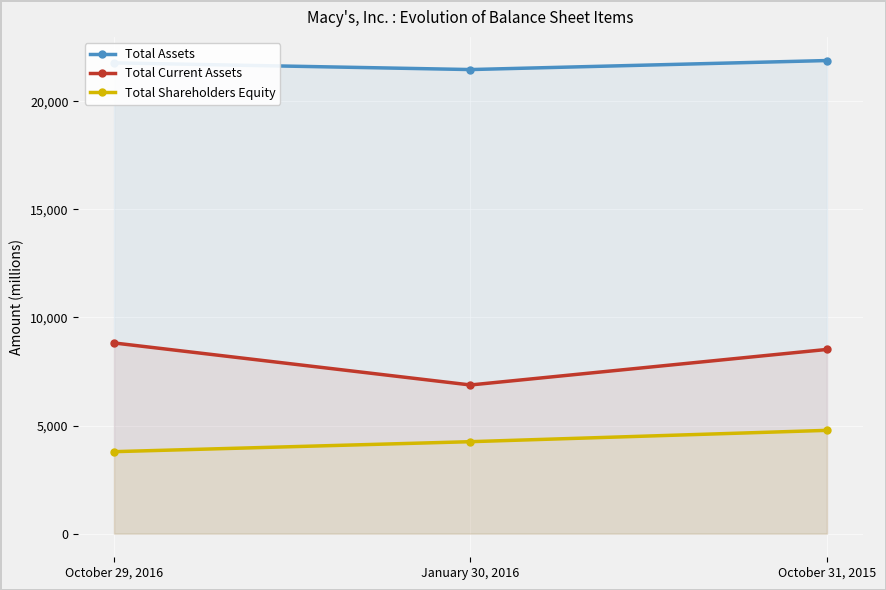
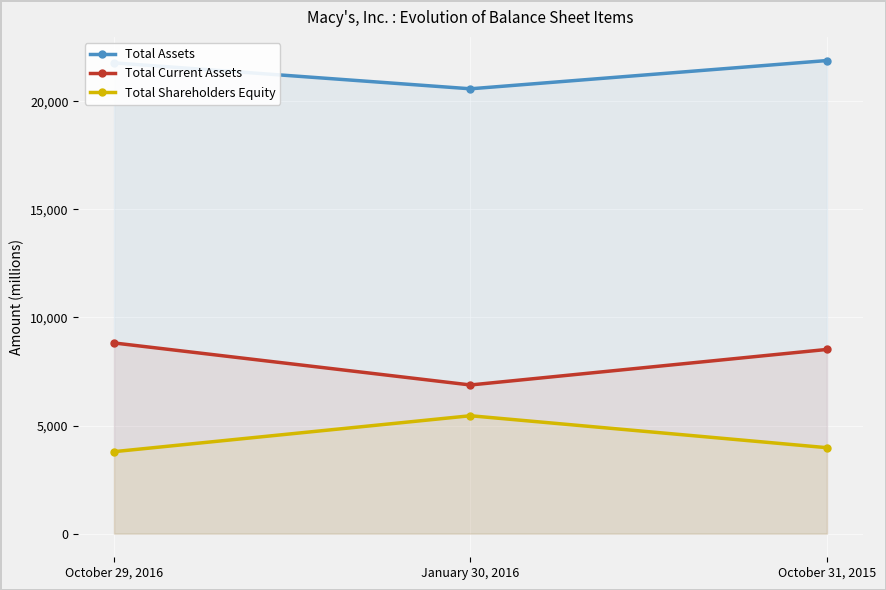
  {
    "Total Assets": {
-     "January 30, 2016": "21,500",
+     "January 30, 2016": "20,600",
      "October 31, 2015": "21,900"
    },
    "Total Current Assets": {
      "October 29, 2016": "8,800",
      "January 30, 2016": "6,900",
      "October 31, 2015": "8,500"
    },
    "Total Shareholders Equity": {
      "October 29, 2016": "3,800",
-     "January 30, 2016": "4,300",
-     "October 31, 2015": "4,800"
+     "January 30, 2016": "5,500",
+     "October 31, 2015": "4,000"
    }
  }
